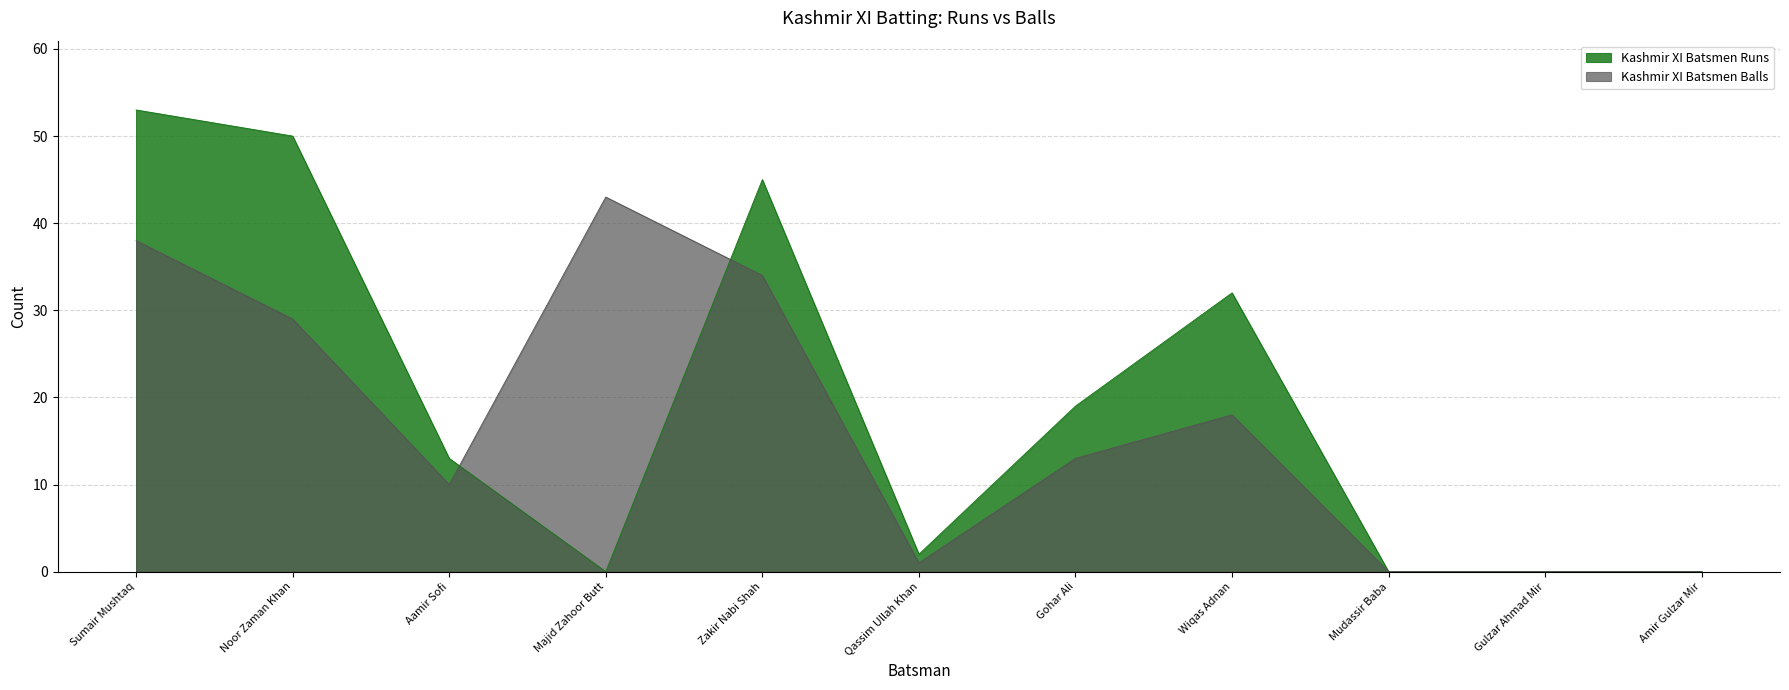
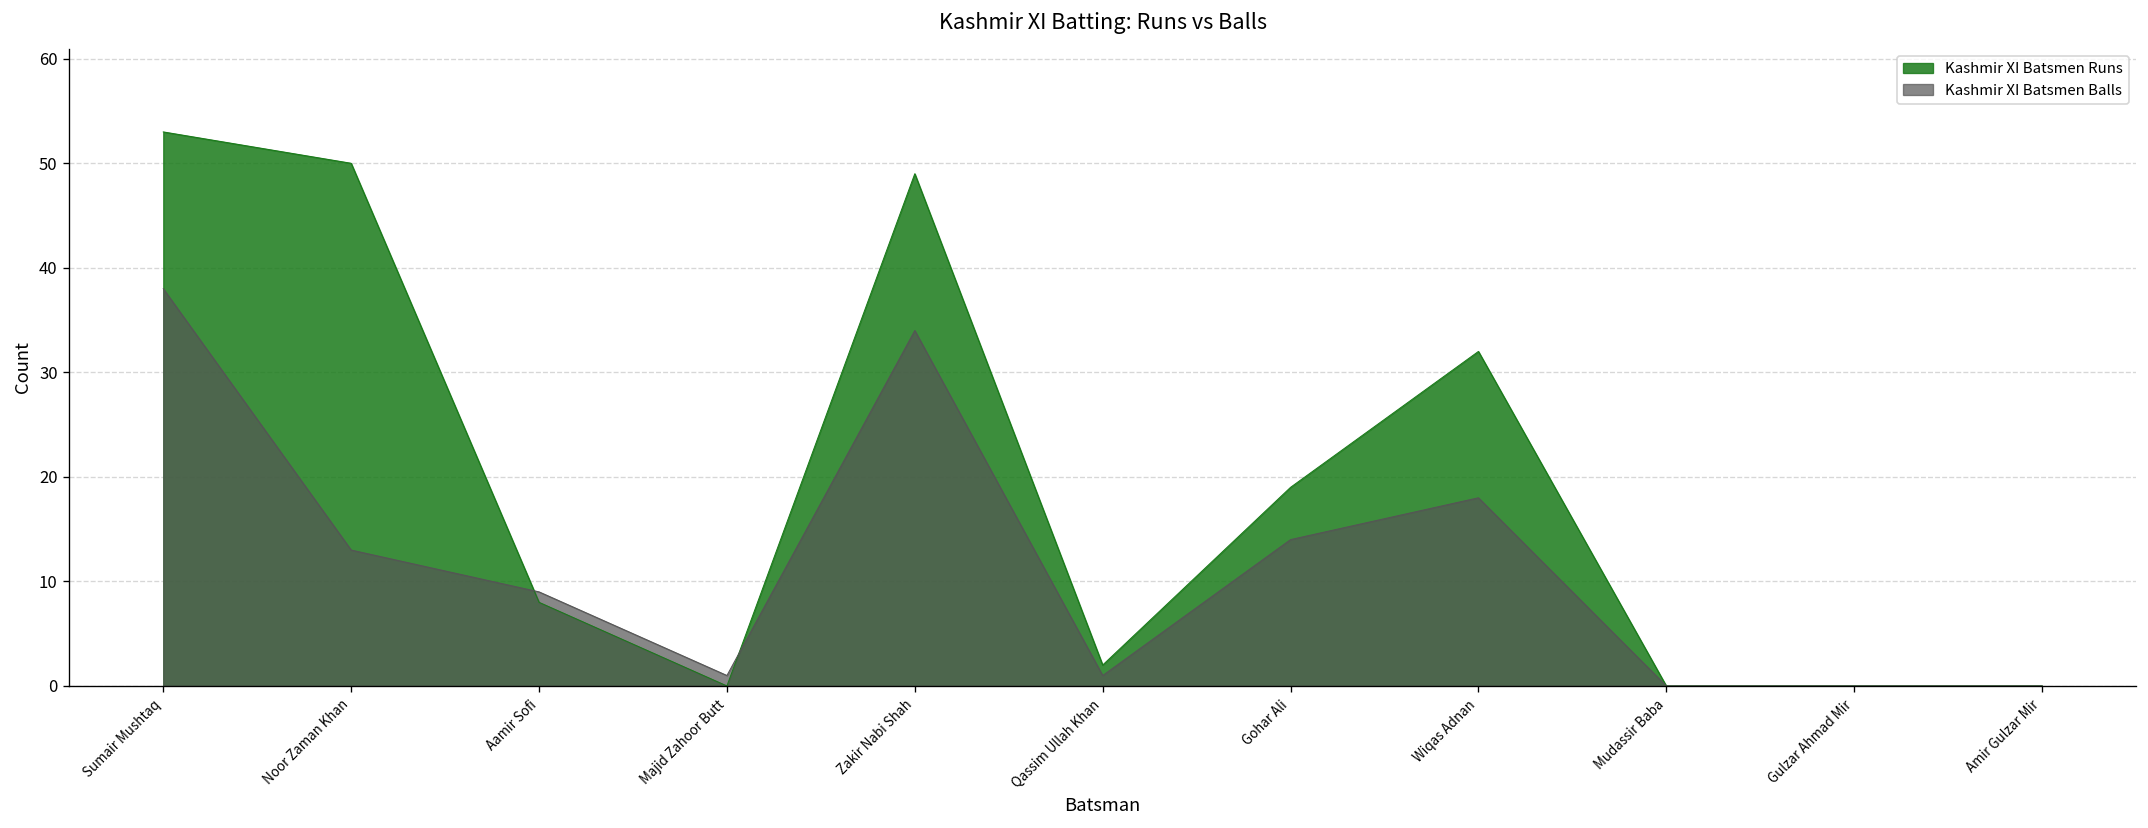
  {
    "Kashmir XI Batsmen Runs": {
      "Sumair Mushtaq": 53,
      "Noor Zaman Khan": 50,
-     "Aamir Sofi": 13,
+     "Aamir Sofi": 8,
      "Majid Zahoor Butt": 0,
-     "Zakir Nabi Shah": 45,
+     "Zakir Nabi Shah": 49,
      "Qassim Ullah Khan": 2,
      "Gohar Ali": 19,
      "Wiqas Adnan": 32
    },
    "Kashmir XI Batsmen Balls": {
      "Sumair Mushtaq": 38,
-     "Noor Zaman Khan": 29,
-     "Aamir Sofi": 10,
-     "Majid Zahoor Butt": 43,
+     "Noor Zaman Khan": 13,
+     "Aamir Sofi": 9,
+     "Majid Zahoor Butt": 1,
      "Zakir Nabi Shah": 34,
      "Qassim Ullah Khan": 1,
-     "Gohar Ali": 13,
+     "Gohar Ali": 14,
      "Wiqas Adnan": 18
    }
  }
